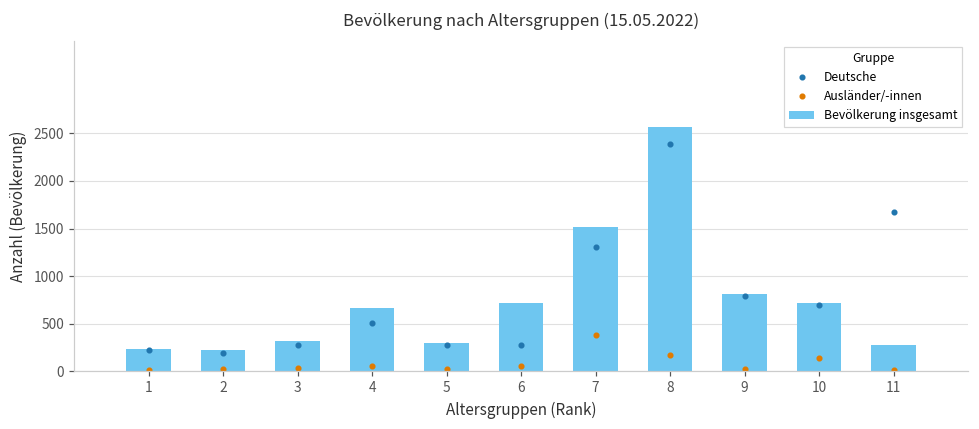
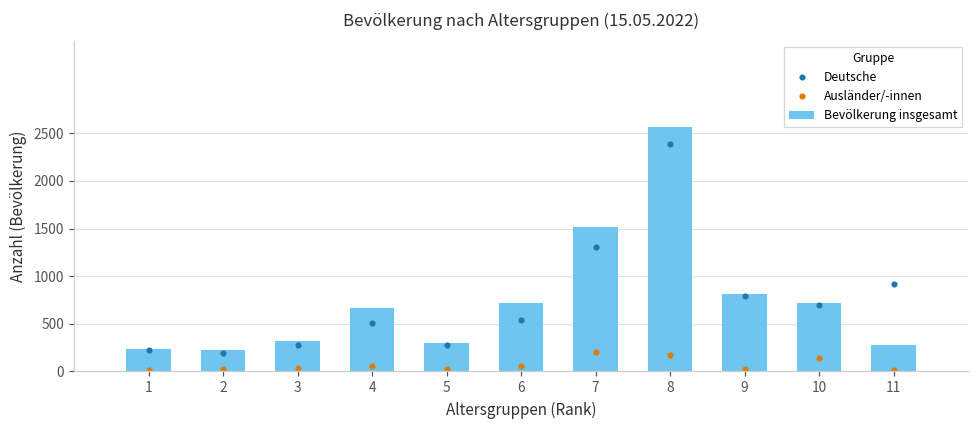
  {
    "Deutsche": {
      "1": 200,
      "2": 200,
      "3": 300,
      "4": 500,
      "5": 300,
-     "6": 300,
+     "6": 500,
      "7": 1300,
      "8": 2400,
      "9": 800,
      "10": 700,
-     "11": 1700
+     "11": 900
    },
    "Bevölkerung insgesamt": {
      "1": 200,
      "2": 200,
      "3": 300,
      "4": 700,
      "5": 300,
      "6": 700,
      "7": 1500,
      "8": 2600,
      "9": 800,
      "10": 700,
      "11": 300
    },
    "Ausländer/-innen": {
      "1": 0,
      "2": 0,
      "3": 0,
      "4": 100,
      "5": 0,
      "6": 100,
-     "7": 400,
+     "7": 200,
      "8": 200,
      "9": 0,
      "10": 100,
      "11": 0
    }
  }
